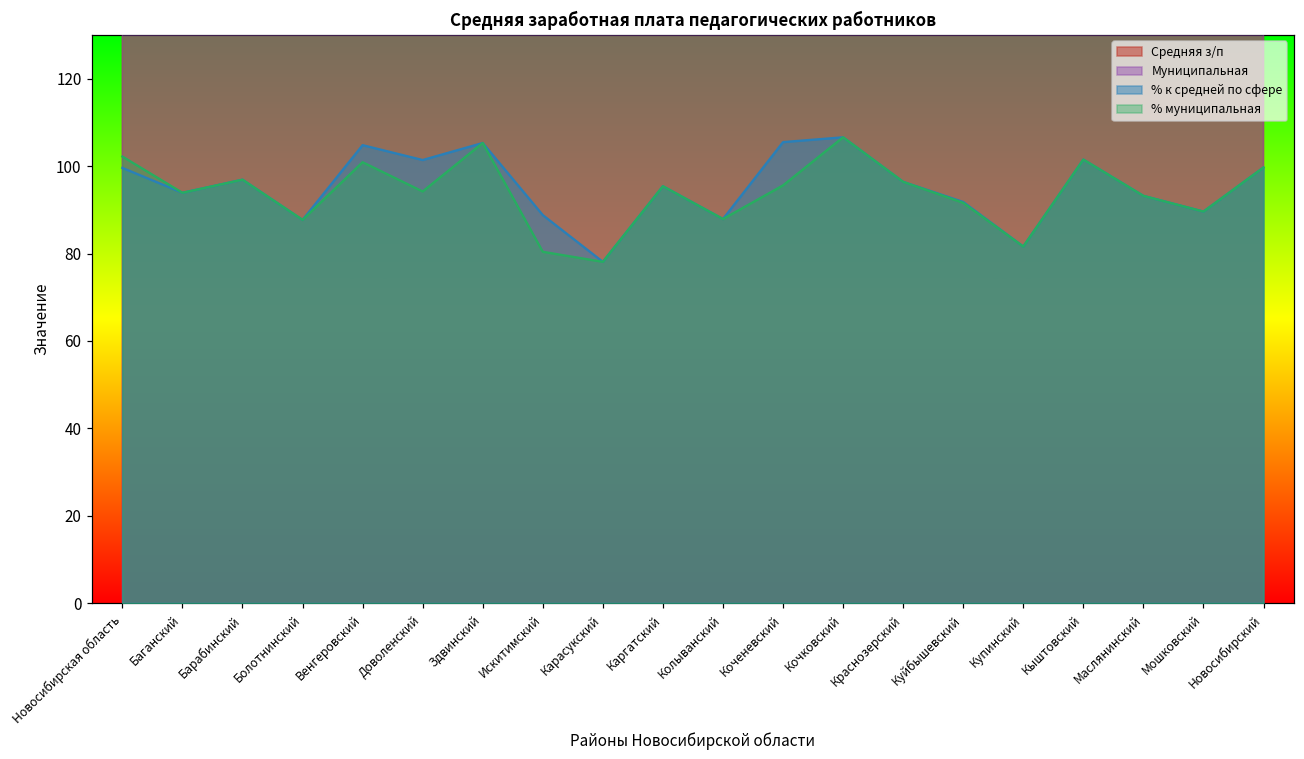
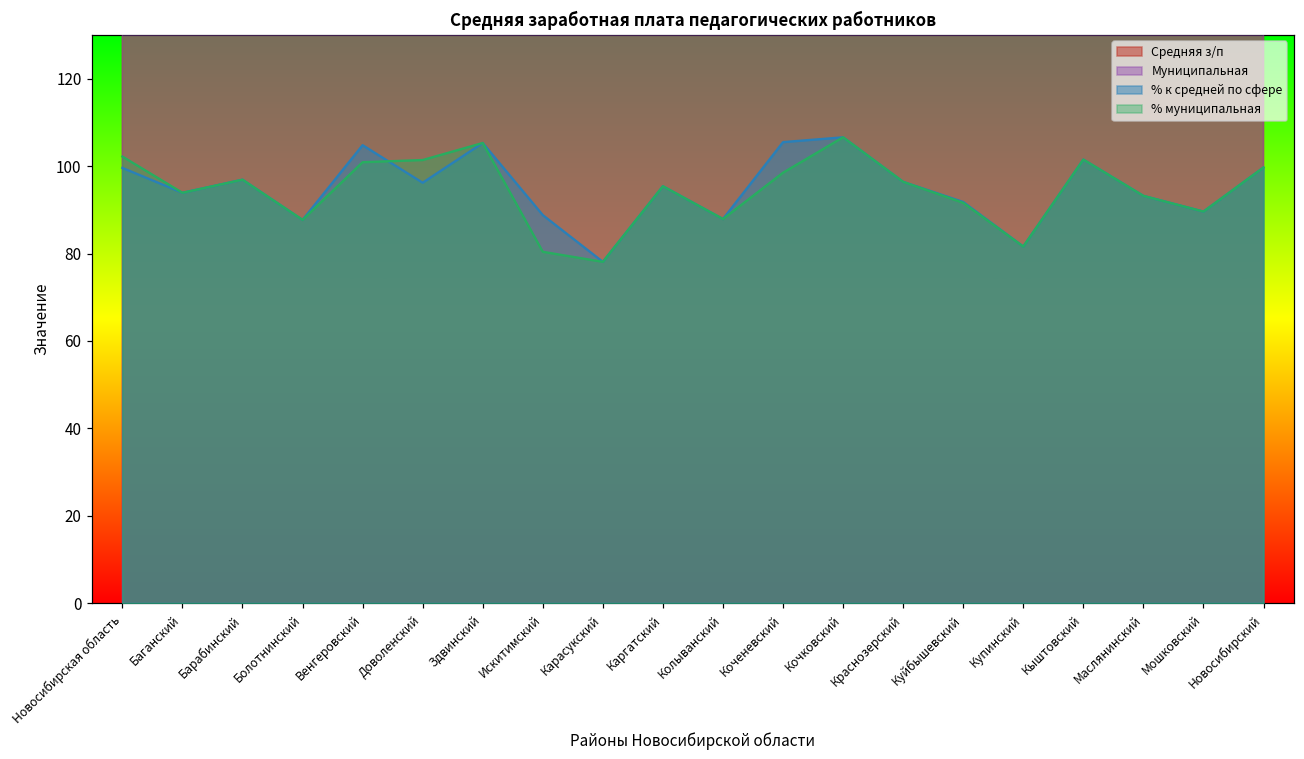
  {
    "% к средней по сфере": {
      "Новосибирская область": 100,
      "Венгеровский": 105,
-     "Доволенский": 101,
+     "Доволенский": 96,
      "Искитимский": 89,
      "Коченевский": 106
    },
    "% муниципальная": {
      "Новосибирская область": 102,
      "Венгеровский": 101,
-     "Доволенский": 94,
+     "Доволенский": 101,
      "Искитимский": 80,
-     "Коченевский": 96
+     "Коченевский": 99
    }
  }
